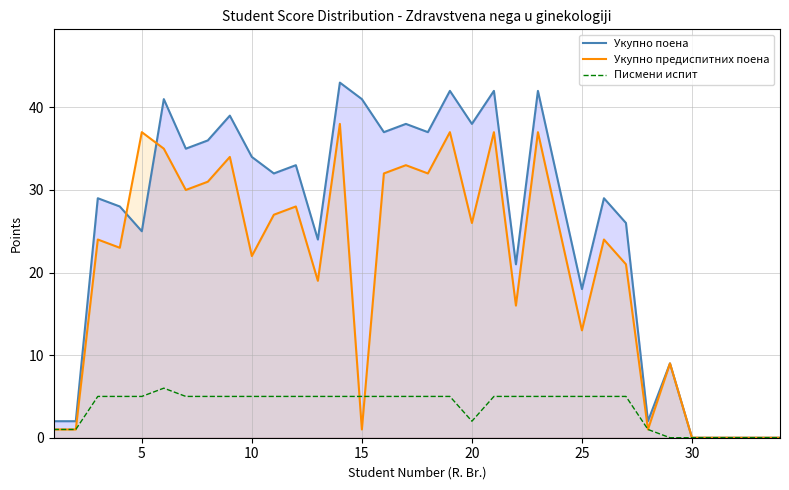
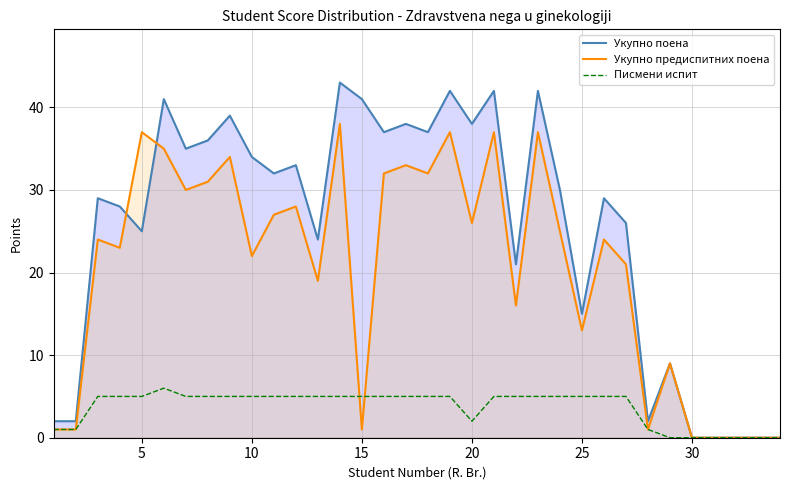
  {
    "Укупно поена": {
      "5": 25,
      "10": 34,
      "15": 41,
      "20": 38,
-     "25": 18
+     "25": 15
    },
    "Укупно предиспитних поена": {
      "5": 37,
      "10": 22,
      "15": 1,
      "20": 26,
      "25": 13
    },
    "Писмени испит": {
      "5": 5,
      "10": 5,
      "15": 5,
      "20": 2,
      "25": 5
    }
  }
